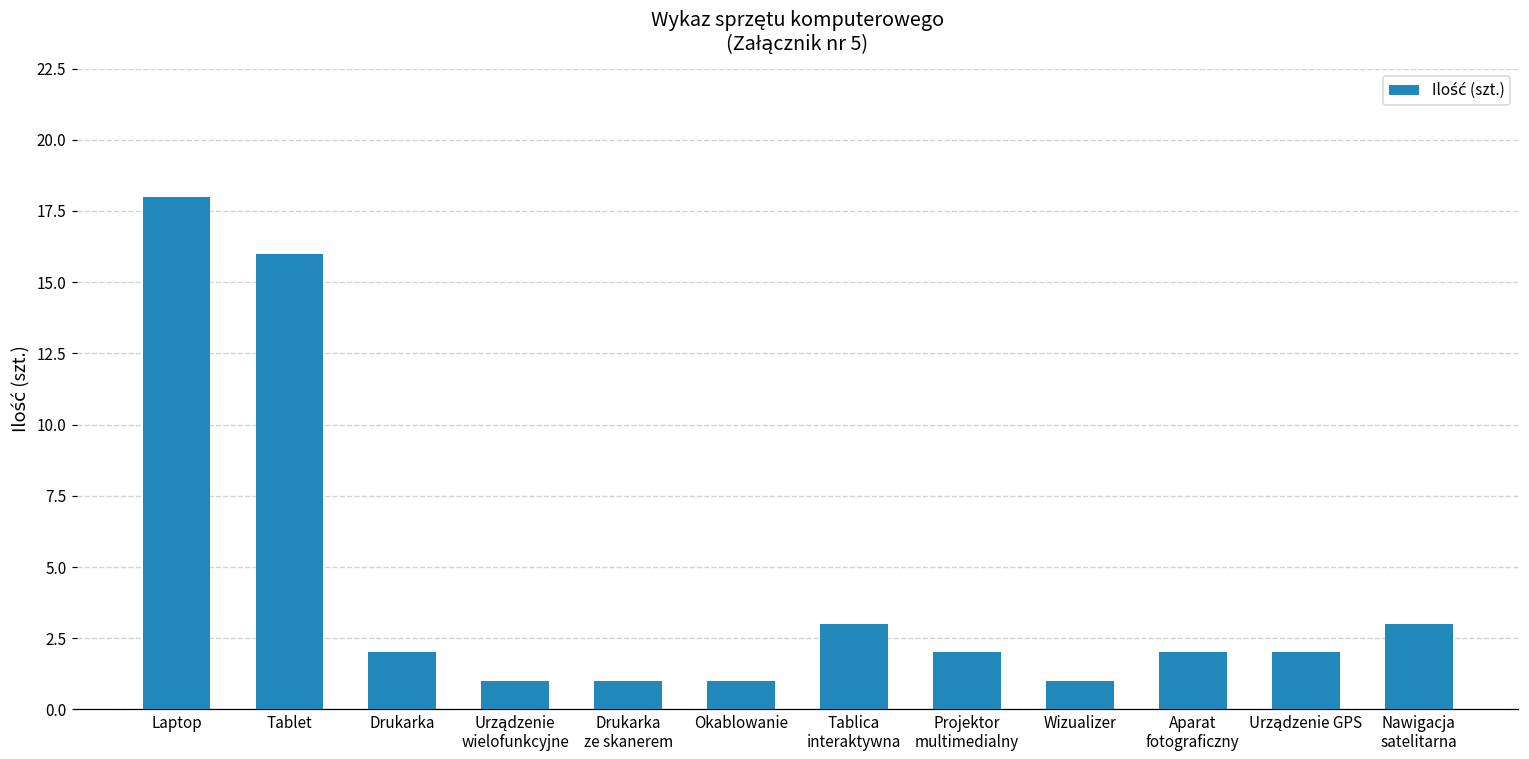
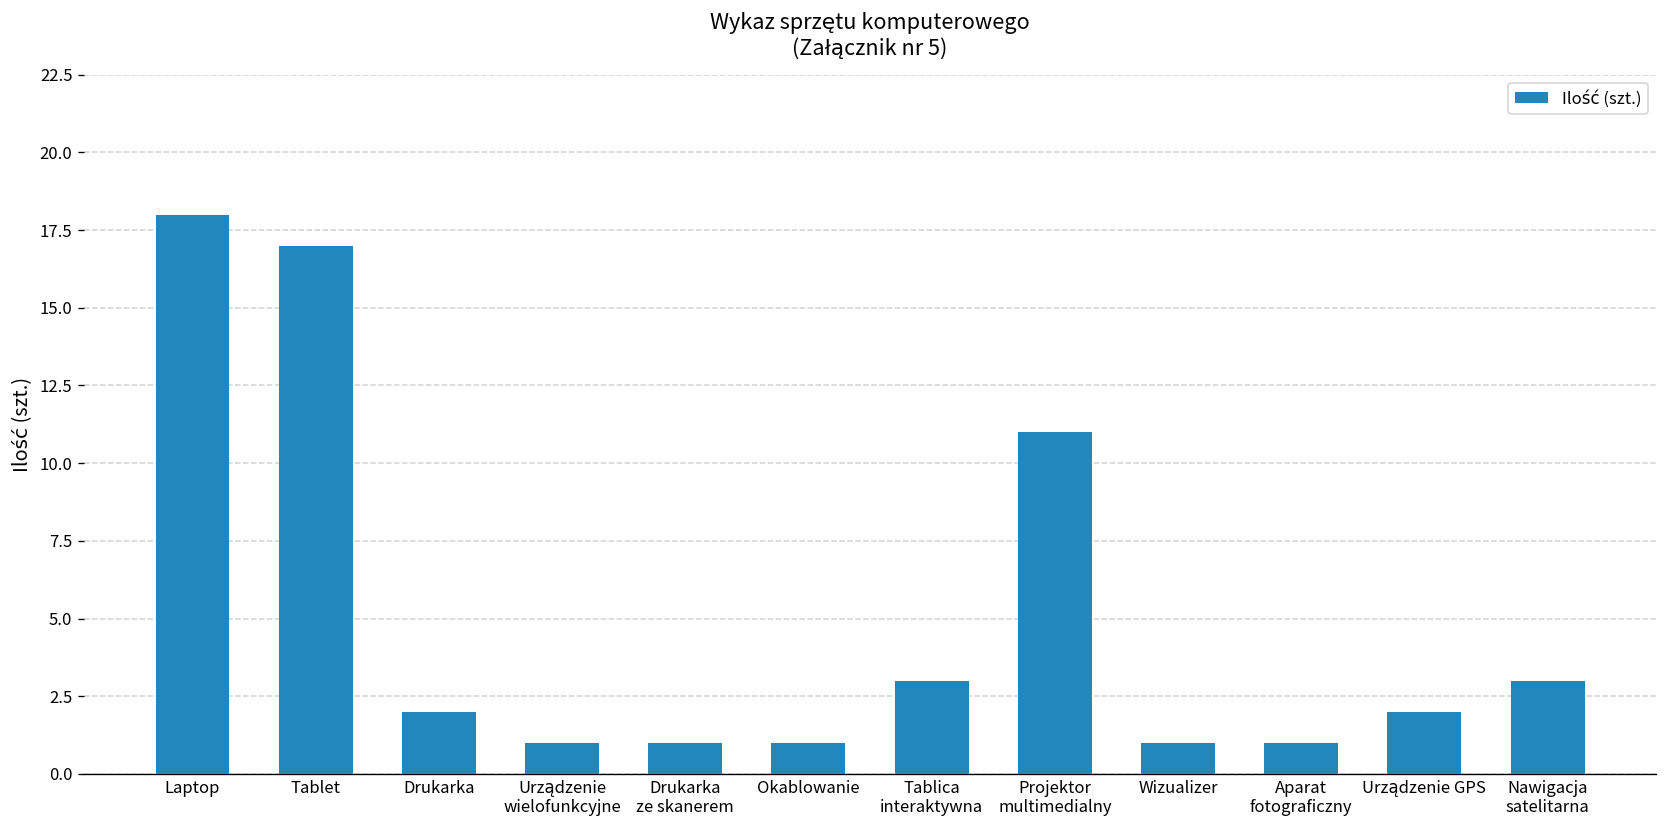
  {
    "Laptop": 18,
-   "Tablet": 16,
+   "Tablet": 17,
    "Drukarka": 2,
    "Urządzenie wielofunkcyjne": 1,
    "Drukarka ze skanerem": 1,
    "Okablowanie": 1,
    "Tablica interaktywna": 3,
-   "Projektor multimedialny": 2,
+   "Projektor multimedialny": 11,
    "Wizualizer": 1,
-   "Aparat fotograficzny": 2,
+   "Aparat fotograficzny": 1,
    "Urządzenie GPS": 2,
    "Nawigacja satelitarna": 3
  }
